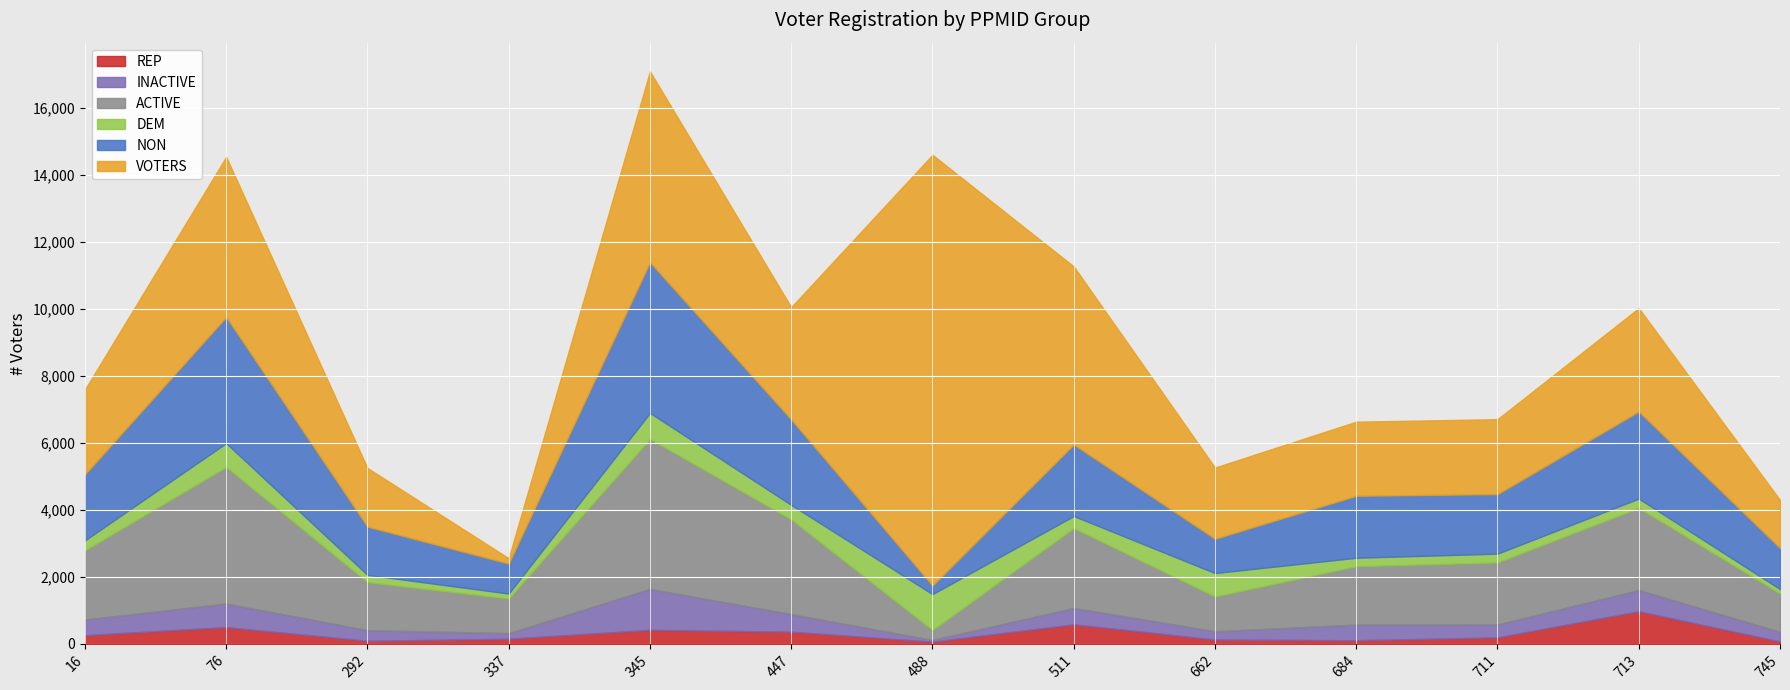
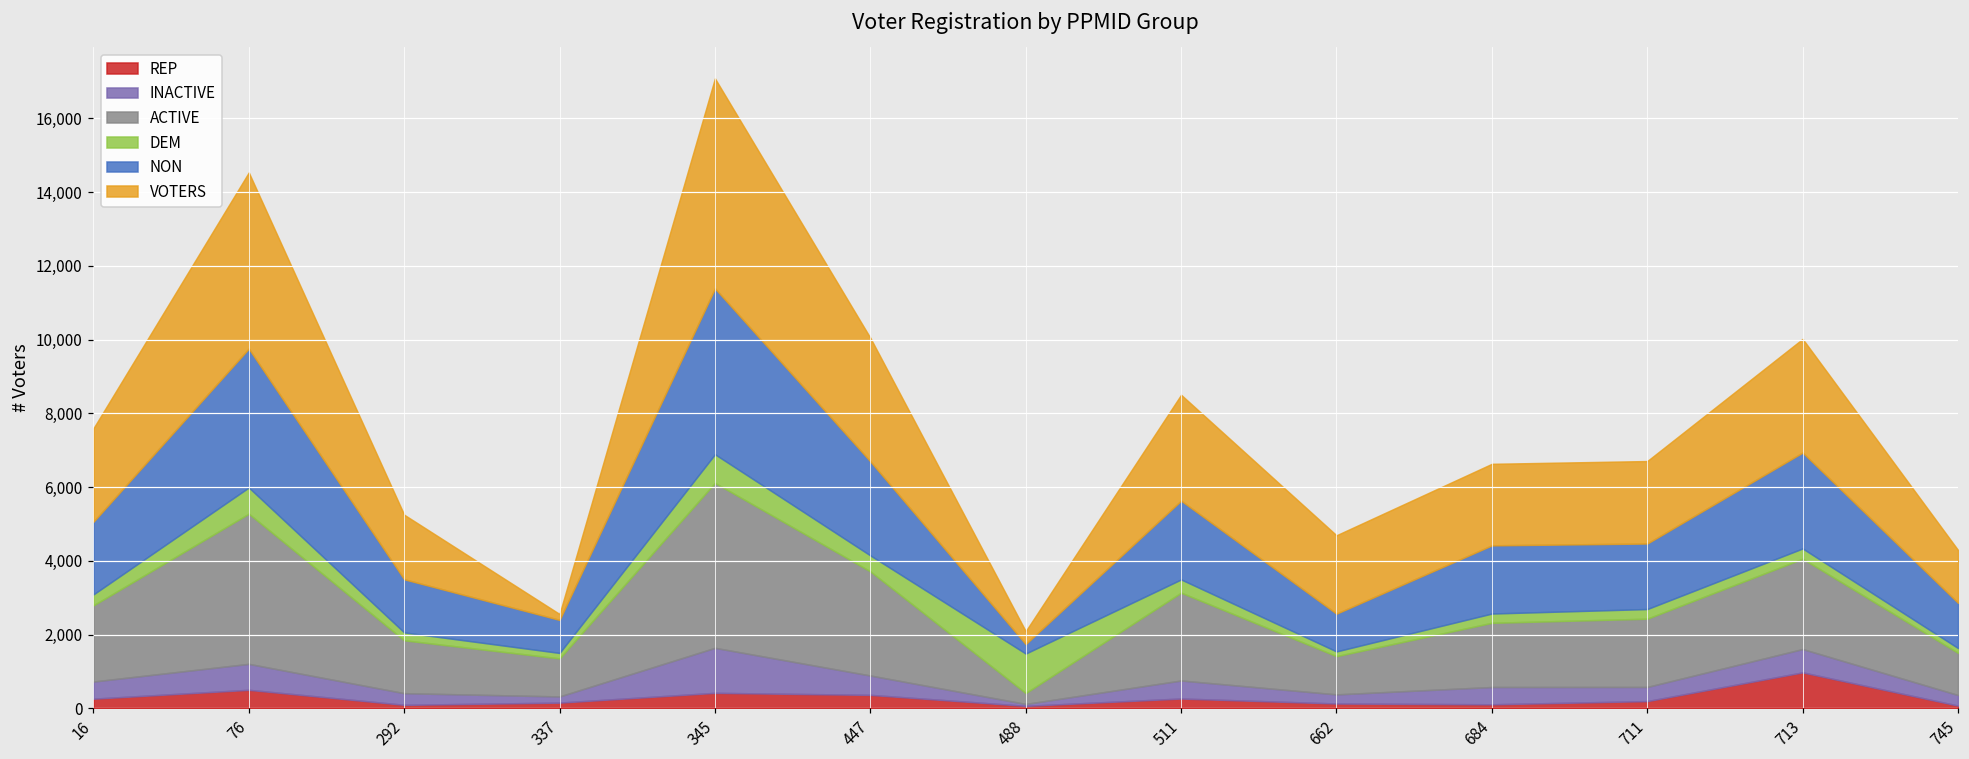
  {
    "REP": {
      "16": "300",
      "76": "500",
      "292": "100",
      "337": "200",
      "345": "400",
      "447": "400",
-     "511": "600",
+     "511": "300",
      "662": "100",
      "684": "100",
      "711": "200",
      "713": "1,000"
    },
    "DEM": {
      "16": "300",
      "76": "700",
      "292": "200",
      "337": "100",
      "345": "800",
      "447": "400",
      "488": "1,100",
      "511": "400",
-     "662": "700",
+     "662": "100",
      "684": "300",
      "711": "300",
      "713": "300",
      "745": "100"
    },
    "VOTERS": {
      "16": "2,500",
      "76": "4,800",
      "292": "1,800",
      "337": "200",
      "345": "5,700",
      "447": "3,300",
-     "488": "12,800",
-     "511": "5,300",
+     "488": "300",
+     "511": "2,900",
      "662": "2,100",
      "684": "2,200",
      "711": "2,200",
      "713": "3,100",
      "745": "1,400"
    }
  }
